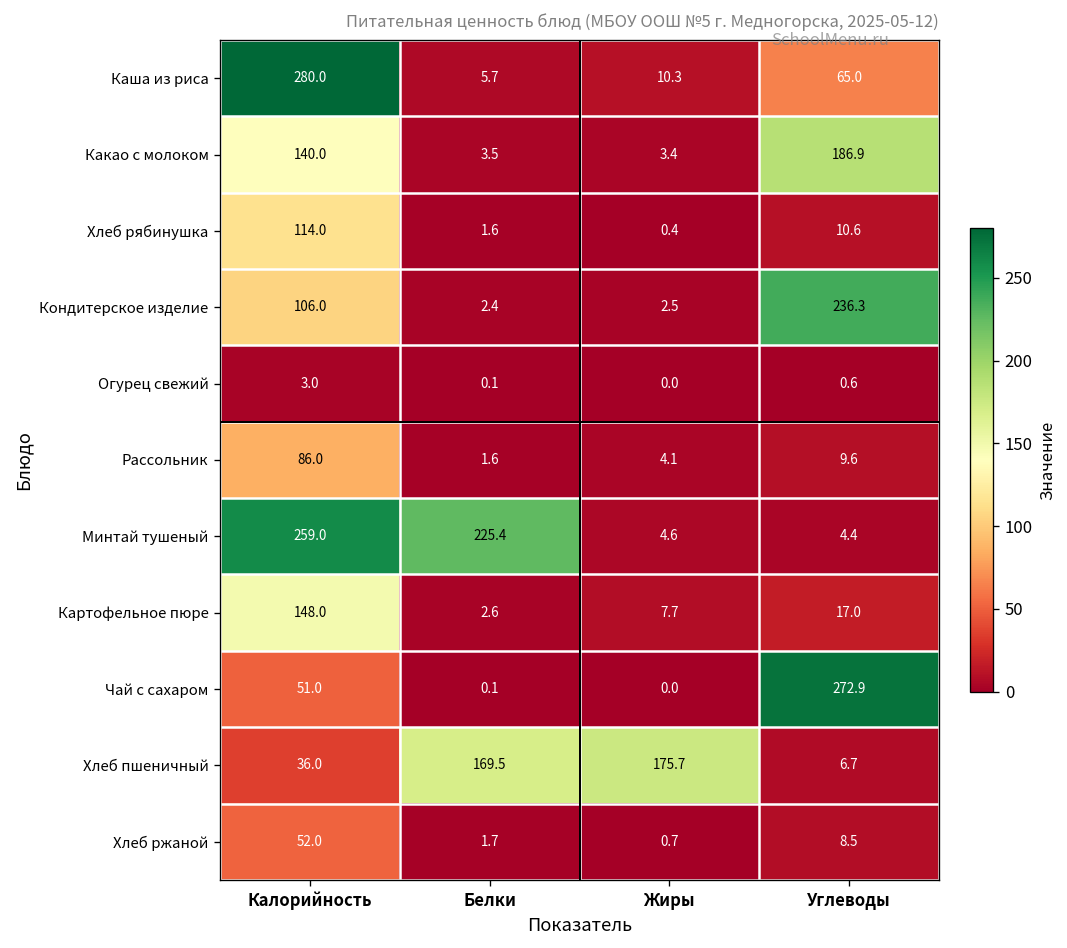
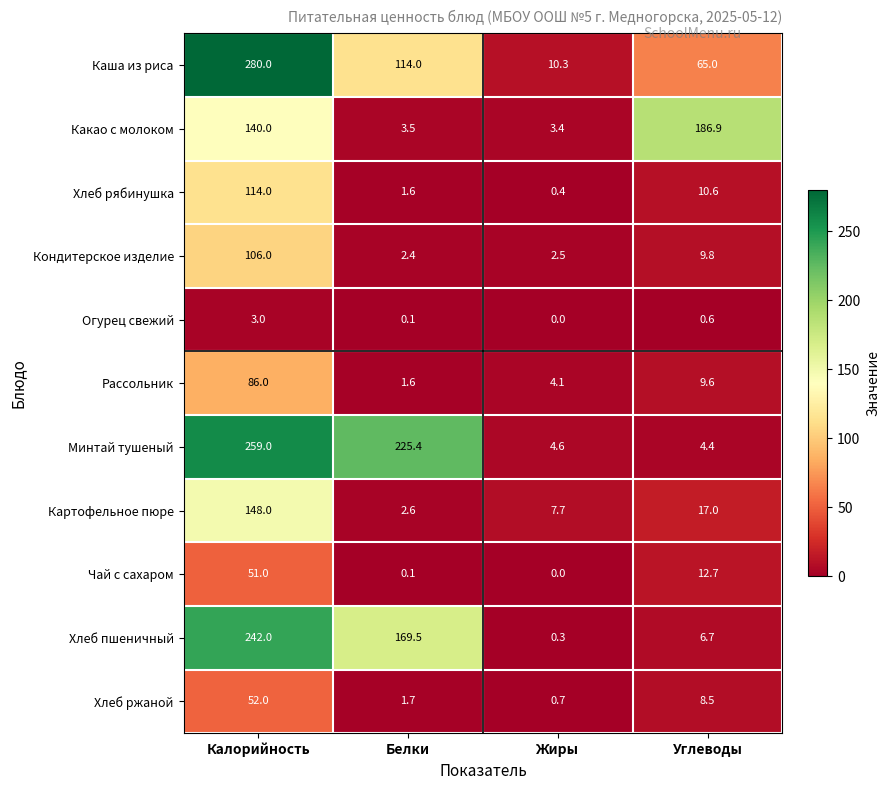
  {
    "Каша из риса": {
      "Калорийность": 280.0,
-     "Белки": 5.7,
+     "Белки": 114.0,
      "Жиры": 10.3,
      "Углеводы": 65.0
    },
    "Какао с молоком": {
      "Калорийность": 140.0,
      "Белки": 3.5,
      "Жиры": 3.4,
      "Углеводы": 186.9
    },
    "Хлеб рябинушка": {
      "Калорийность": 114.0,
      "Белки": 1.6,
      "Жиры": 0.4,
      "Углеводы": 10.6
    },
    "Кондитерское изделие": {
      "Калорийность": 106.0,
      "Белки": 2.4,
      "Жиры": 2.5,
-     "Углеводы": 236.3
+     "Углеводы": 9.8
    },
    "Огурец свежий": {
      "Калорийность": 3.0,
      "Белки": 0.1,
      "Жиры": 0.0,
      "Углеводы": 0.6
    },
    "Рассольник": {
      "Калорийность": 86.0,
      "Белки": 1.6,
      "Жиры": 4.1,
      "Углеводы": 9.6
    },
    "Минтай тушеный": {
      "Калорийность": 259.0,
      "Белки": 225.4,
      "Жиры": 4.6,
      "Углеводы": 4.4
    },
    "Картофельное пюре": {
      "Калорийность": 148.0,
      "Белки": 2.6,
      "Жиры": 7.7,
      "Углеводы": 17.0
    },
    "Чай с сахаром": {
      "Калорийность": 51.0,
      "Белки": 0.1,
      "Жиры": 0.0,
-     "Углеводы": 272.9
+     "Углеводы": 12.7
    },
    "Хлеб пшеничный": {
-     "Калорийность": 36.0,
+     "Калорийность": 242.0,
      "Белки": 169.5,
-     "Жиры": 175.7,
+     "Жиры": 0.3,
      "Углеводы": 6.7
    },
    "Хлеб ржаной": {
      "Калорийность": 52.0,
      "Белки": 1.7,
      "Жиры": 0.7,
      "Углеводы": 8.5
    }
  }
